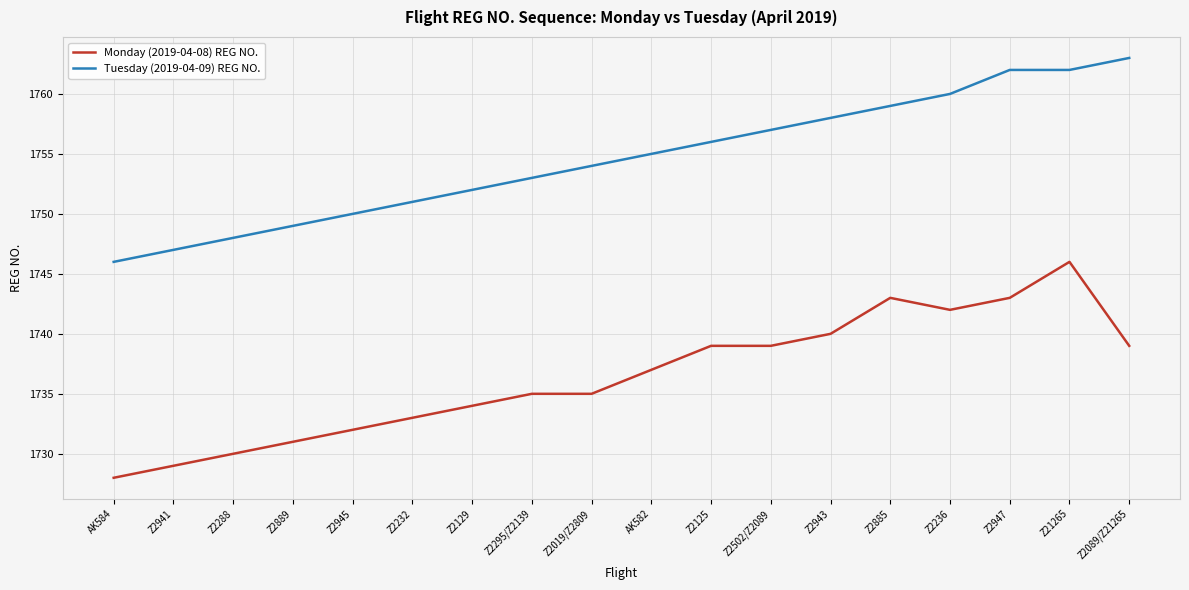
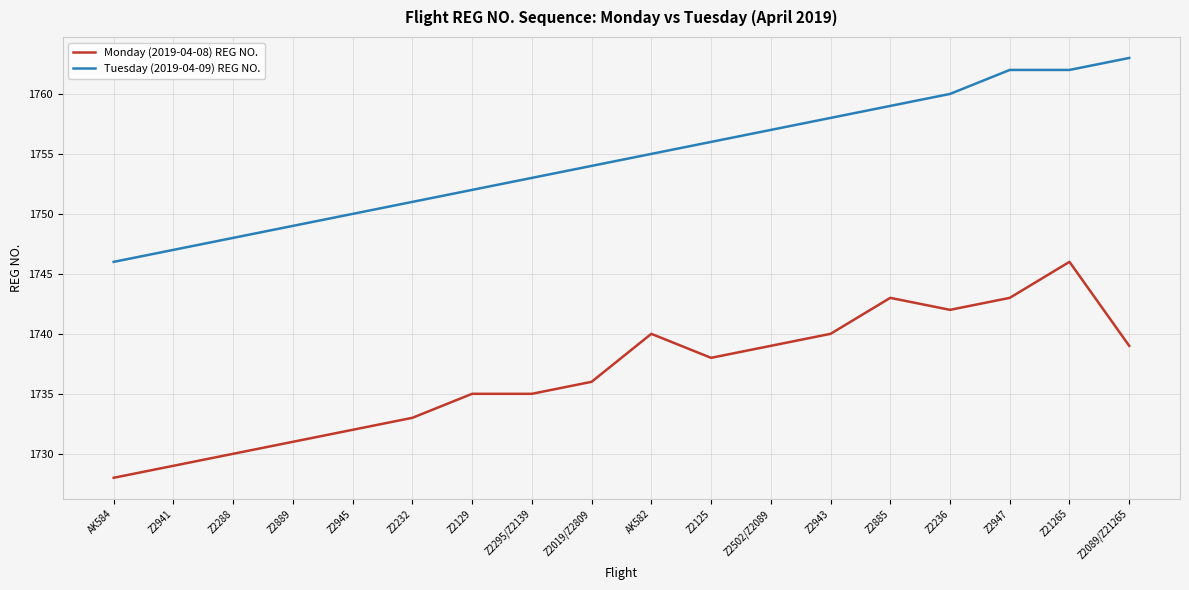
  {
    "Monday (2019-04-08) REG NO.": {
      "AK584": 1728,
      "Z2941": 1729,
      "Z2288": 1730,
      "Z2889": 1731,
      "Z2945": 1732,
      "Z2232": 1733,
-     "Z2129": 1734,
+     "Z2129": 1735,
      "Z2295/Z2139": 1735,
-     "Z2019/Z2809": 1735,
-     "AK582": 1737,
-     "Z2125": 1739,
+     "Z2019/Z2809": 1736,
+     "AK582": 1740,
+     "Z2125": 1738,
      "Z2502/Z2089": 1739,
      "Z2943": 1740,
      "Z2885": 1743,
      "Z2236": 1742,
      "Z2947": 1743,
      "Z21265": 1746,
      "Z2089/Z21265": 1739
    },
    "Tuesday (2019-04-09) REG NO.": {
      "AK584": 1746,
      "Z2941": 1747,
      "Z2288": 1748,
      "Z2889": 1749,
      "Z2945": 1750,
      "Z2232": 1751,
      "Z2129": 1752,
      "Z2295/Z2139": 1753,
      "Z2019/Z2809": 1754,
      "AK582": 1755,
      "Z2125": 1756,
      "Z2502/Z2089": 1757,
      "Z2943": 1758,
      "Z2885": 1759,
      "Z2236": 1760,
      "Z2947": 1762,
      "Z21265": 1762,
      "Z2089/Z21265": 1763
    }
  }
